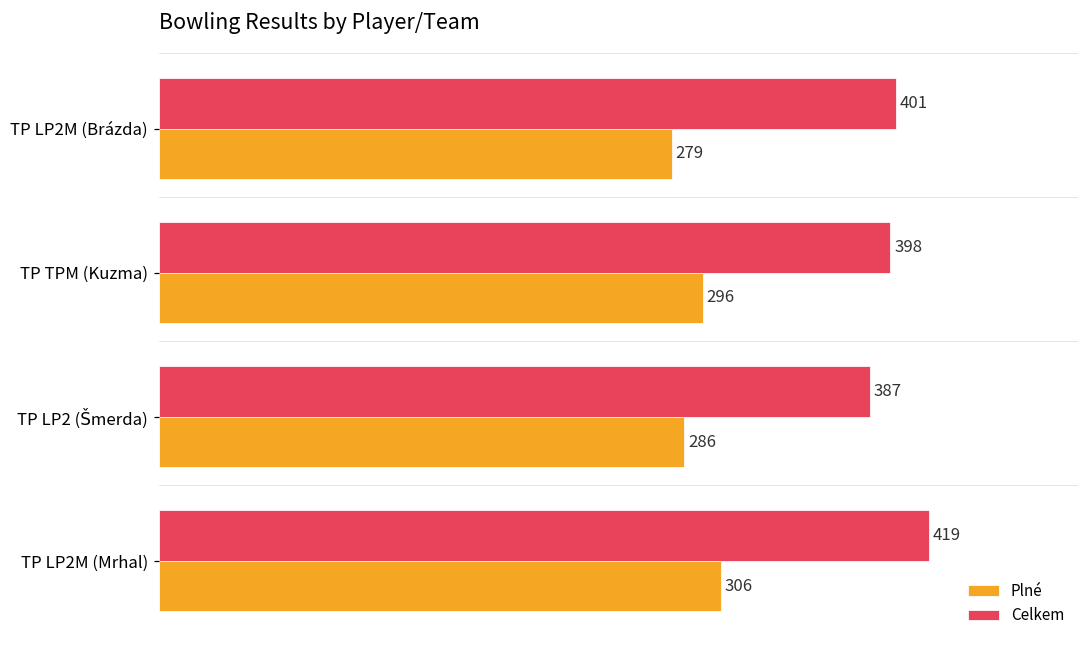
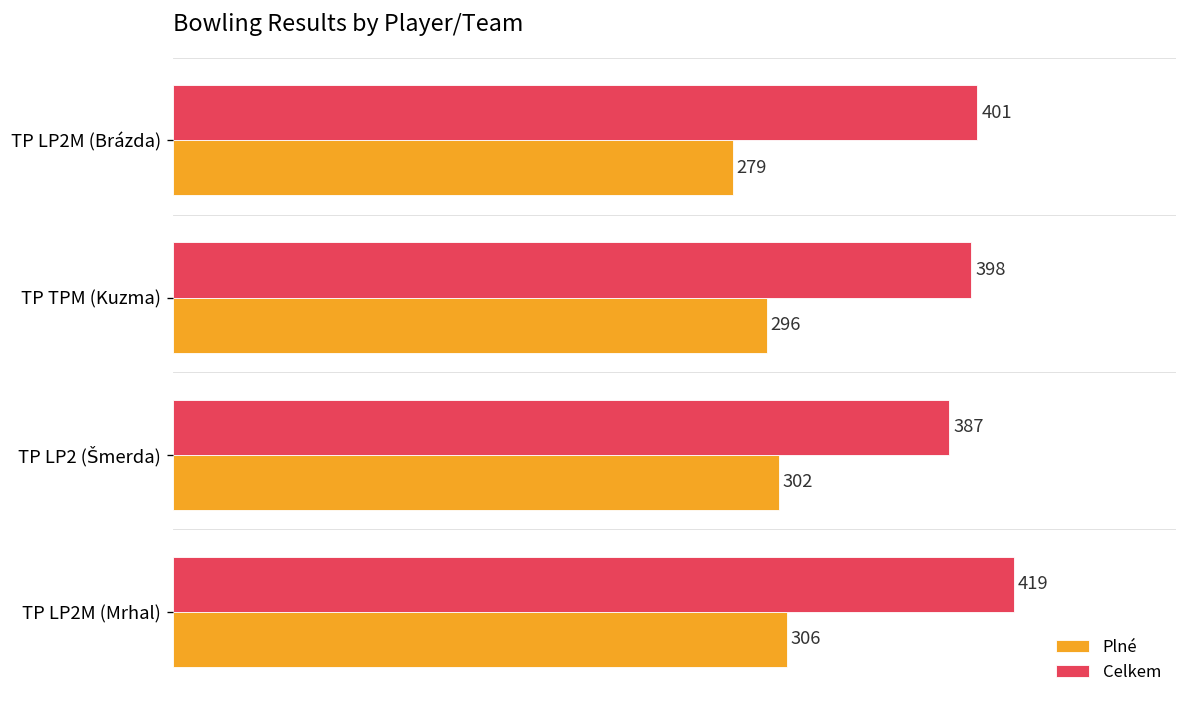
  {
    "Plné": {
      "TP LP2M (Brázda)": 279,
      "TP TPM (Kuzma)": 296,
-     "TP LP2 (Šmerda)": 286,
+     "TP LP2 (Šmerda)": 302,
      "TP LP2M (Mrhal)": 306
    },
    "Celkem": {
      "TP LP2M (Brázda)": 401,
      "TP TPM (Kuzma)": 398,
      "TP LP2 (Šmerda)": 387,
      "TP LP2M (Mrhal)": 419
    }
  }
